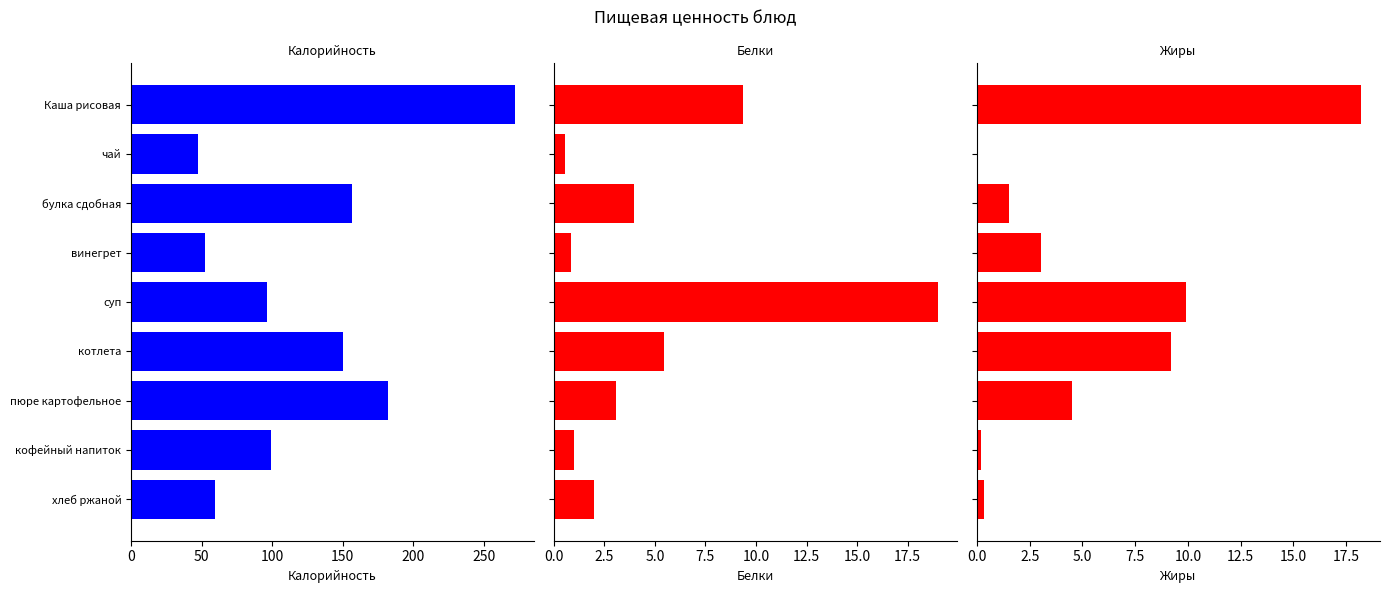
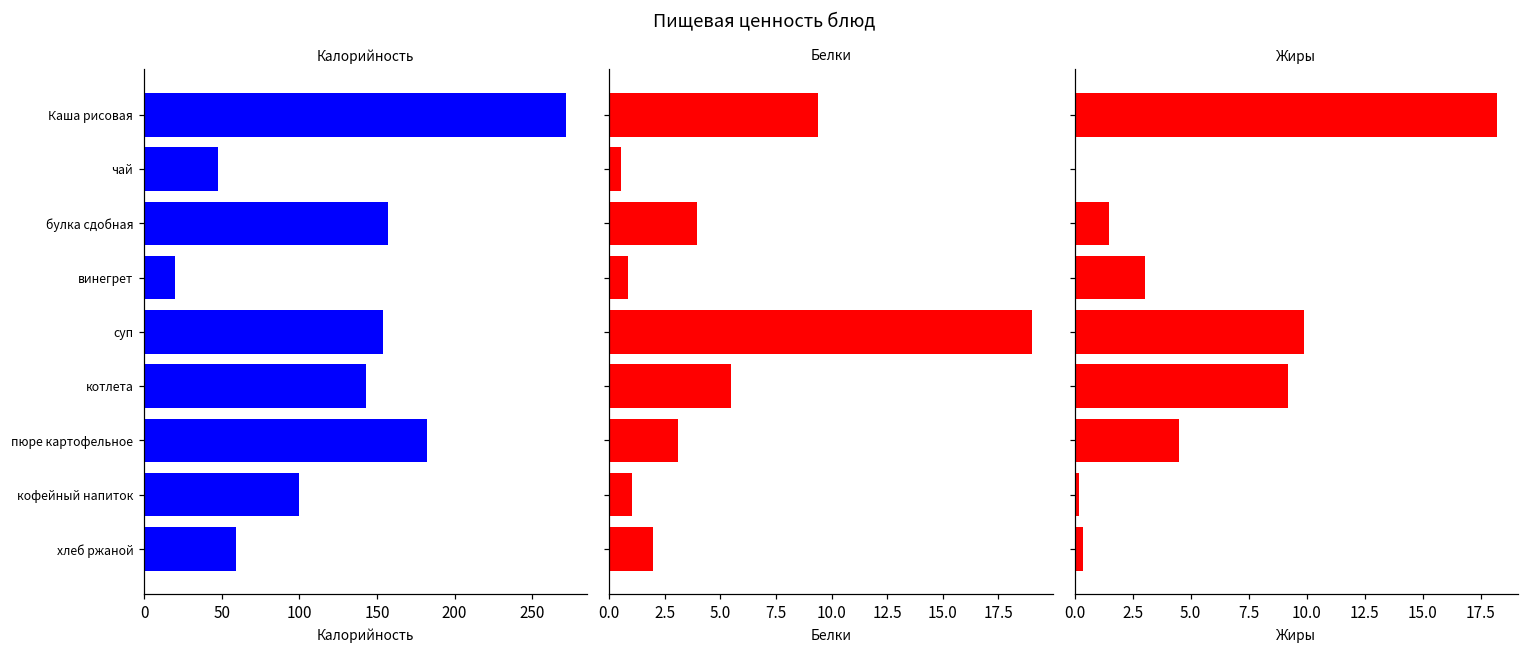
  {
    "Калорийность": {
      "Каша рисовая": 272,
      "чай": 48,
      "булка сдобная": 157,
-     "винегрет": 52,
-     "суп": 96,
-     "котлета": 150,
+     "винегрет": 20,
+     "суп": 154,
+     "котлета": 143,
      "пюре картофельное": 182,
      "кофейный напиток": 100,
      "хлеб ржаной": 59
    }
  }
